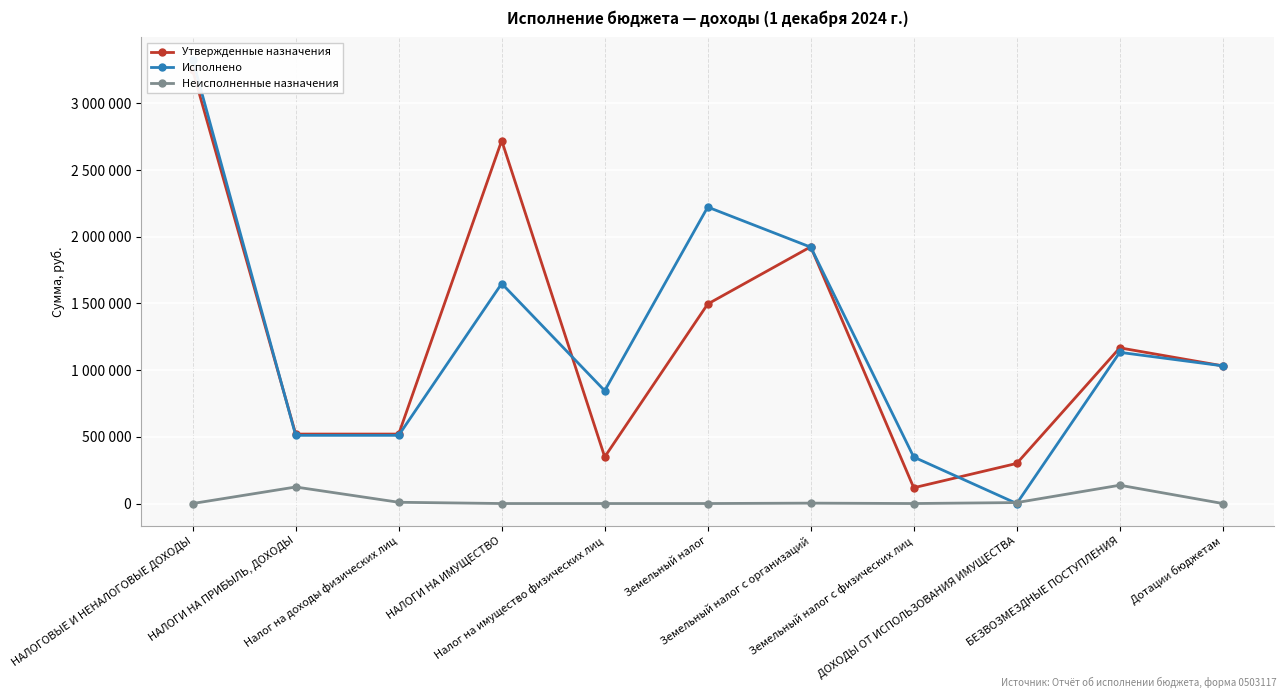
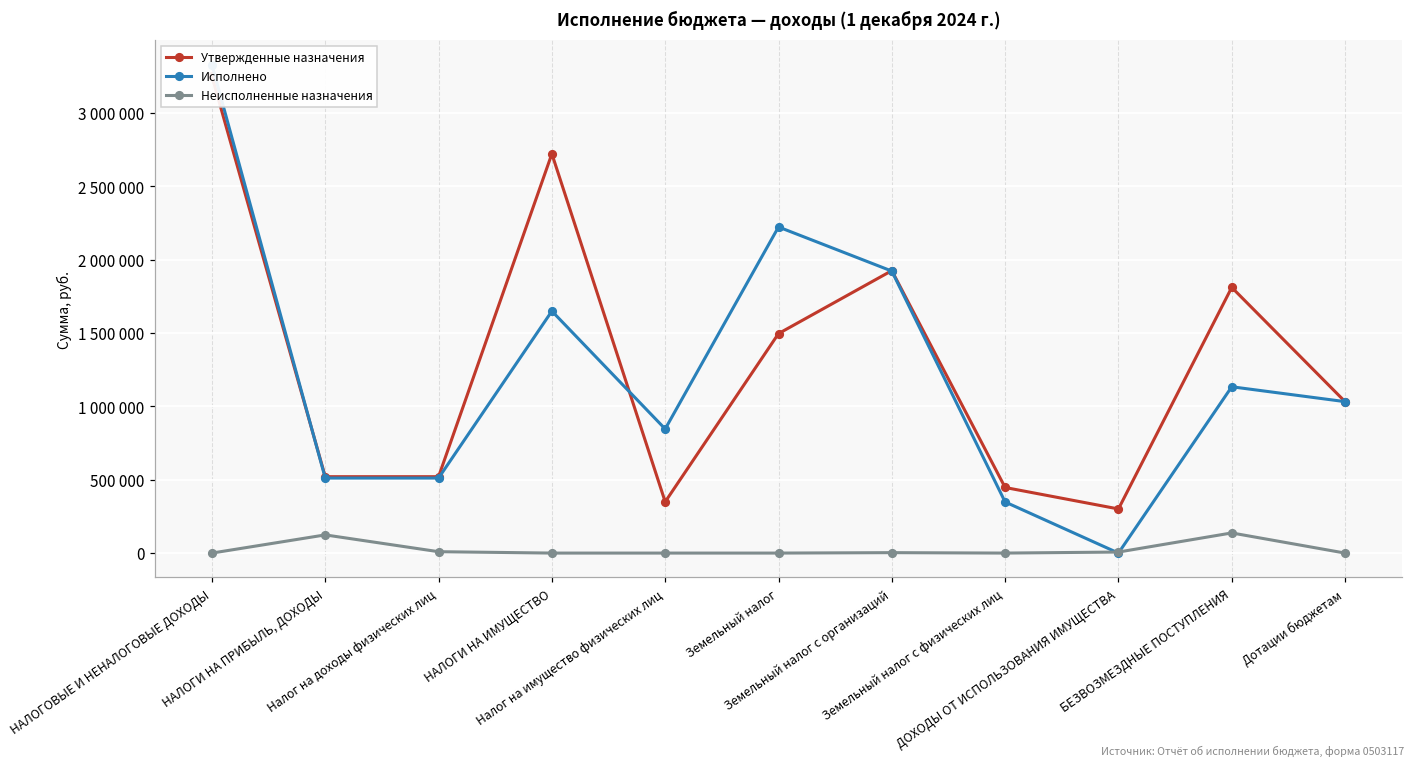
  {
    "Утвержденные назначения": {
      "НАЛОГИ НА ИМУЩЕСТВО": 2720000,
      "Налог на имущество физических лиц": 350000,
      "Земельный налог": 1500000,
-     "Земельный налог с физических лиц": 120000,
+     "Земельный налог с физических лиц": 450000,
      "ДОХОДЫ ОТ ИСПОЛЬЗОВАНИЯ ИМУЩЕСТВА": 300000,
-     "БЕЗВОЗМЕЗДНЫЕ ПОСТУПЛЕНИЯ": 1170000
+     "БЕЗВОЗМЕЗДНЫЕ ПОСТУПЛЕНИЯ": 1810000
    },
    "Исполнено": {
      "НАЛОГИ НА ИМУЩЕСТВО": 1650000,
      "Налог на имущество физических лиц": 850000,
      "Земельный налог": 2220000,
      "Земельный налог с физических лиц": 350000,
      "БЕЗВОЗМЕЗДНЫЕ ПОСТУПЛЕНИЯ": 1130000
    },
    "Неисполненные назначения": {
      "НАЛОГОВЫЕ И НЕНАЛОГОВЫЕ ДОХОДЫ": 0,
      "НАЛОГИ НА ПРИБЫЛЬ, ДОХОДЫ": 120000,
      "Налог на доходы физических лиц": 10000,
      "НАЛОГИ НА ИМУЩЕСТВО": 0,
      "Налог на имущество физических лиц": 0,
      "Земельный налог": 0,
      "Земельный налог с организаций": 0,
      "Земельный налог с физических лиц": 0,
      "БЕЗВОЗМЕЗДНЫЕ ПОСТУПЛЕНИЯ": 140000,
      "Дотации бюджетам": 0
    }
  }
